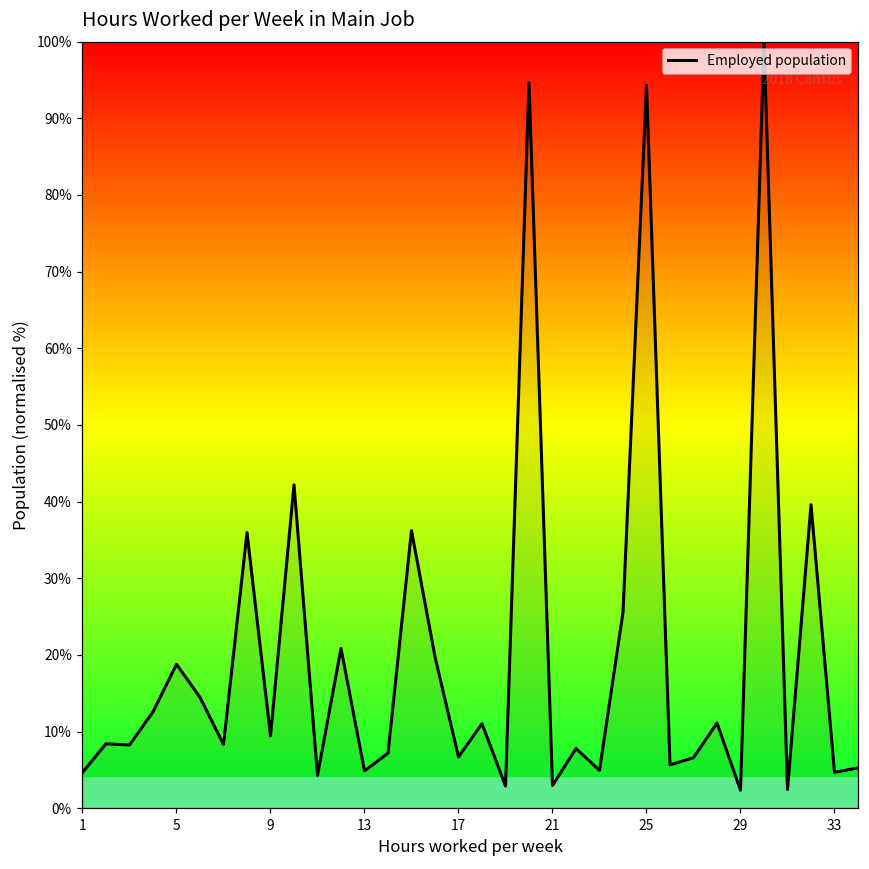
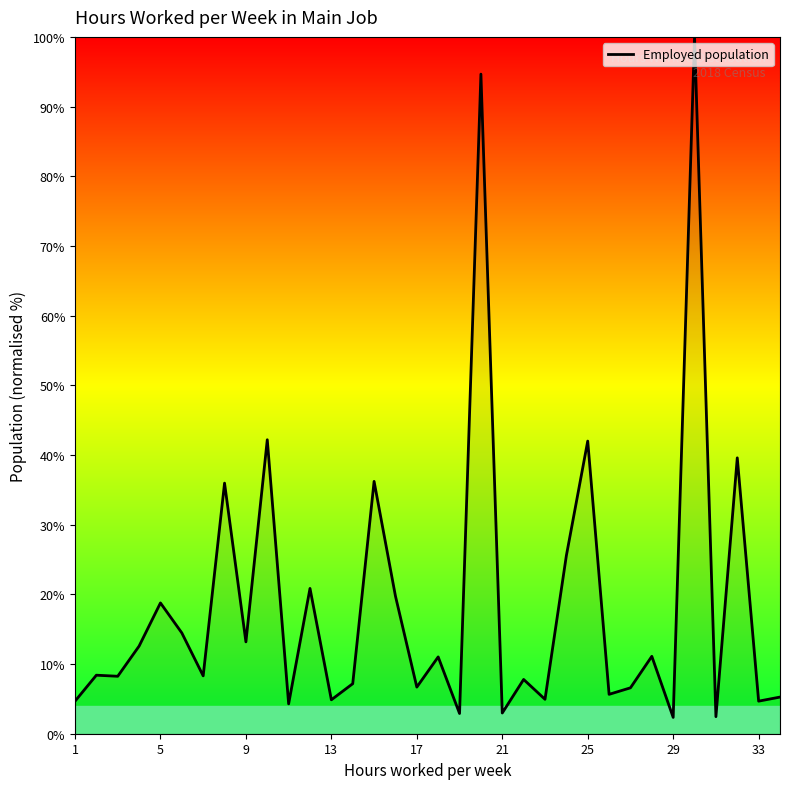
  {
    "1": "5%",
    "5": "19%",
-   "9": "9%",
+   "9": "13%",
    "13": "5%",
    "17": "7%",
-   "25": "94%",
+   "25": "42%",
    "33": "5%"
  }
